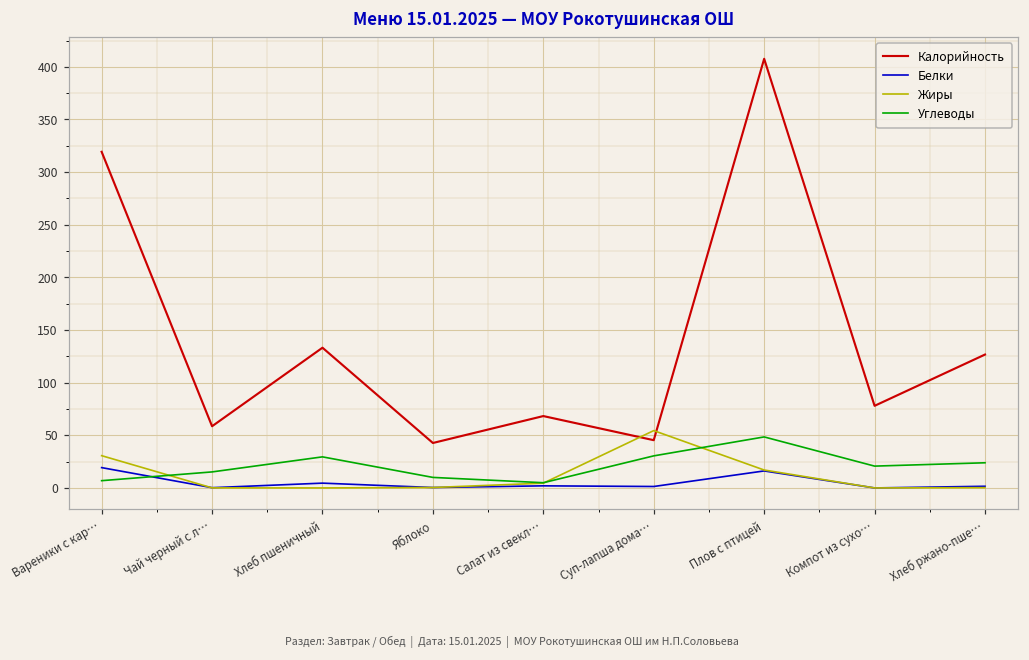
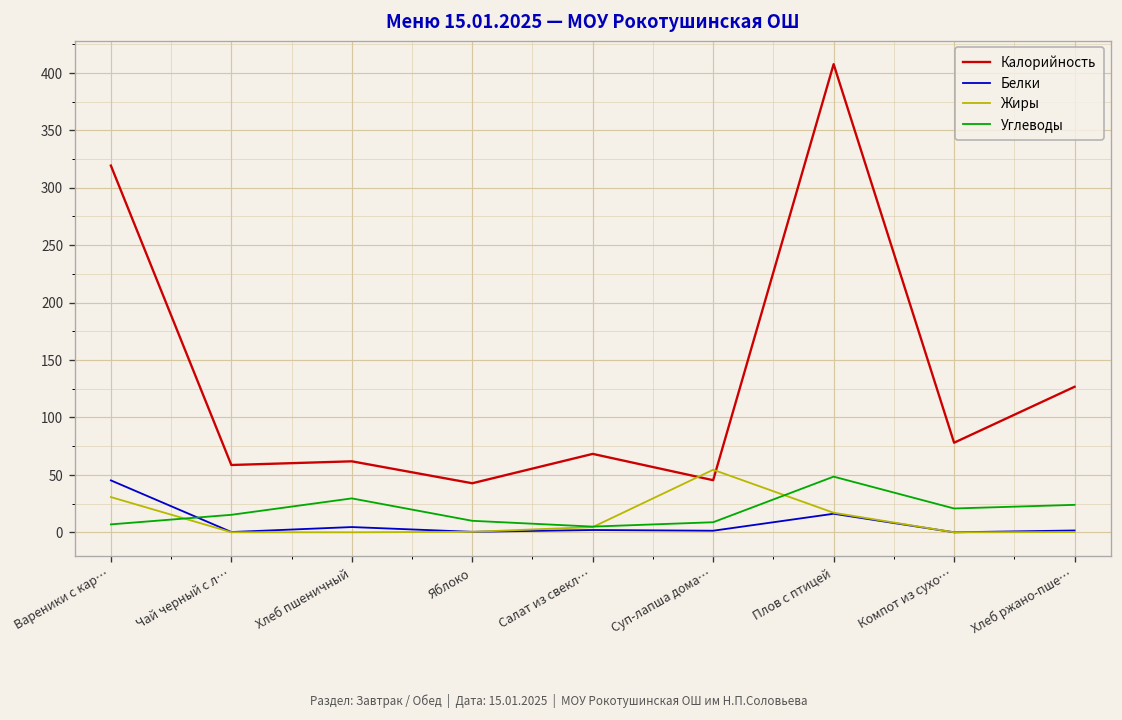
  {
    "Калорийность": {
      "Вареники с кар…": 320,
      "Чай черный с л…": 60,
-     "Хлеб пшеничный": 130,
+     "Хлеб пшеничный": 60,
      "Яблоко": 40,
      "Салат из свекл…": 70,
      "Суп-лапша дома…": 50,
      "Плов с птицей": 410,
      "Компот из сухо…": 80,
      "Хлеб ржано-пше…": 130
    },
    "Белки": {
-     "Вареники с кар…": 20,
+     "Вареники с кар…": 50,
      "Хлеб пшеничный": 0,
      "Суп-лапша дома…": 0
    },
    "Жиры": {
      "Вареники с кар…": 30,
      "Хлеб пшеничный": 0,
      "Суп-лапша дома…": 50
    },
    "Углеводы": {
      "Вареники с кар…": 10,
      "Чай черный с л…": 20,
      "Хлеб пшеничный": 30,
      "Яблоко": 10,
-     "Суп-лапша дома…": 30,
+     "Суп-лапша дома…": 10,
      "Плов с птицей": 50,
      "Компот из сухо…": 20,
      "Хлеб ржано-пше…": 20
    }
  }
